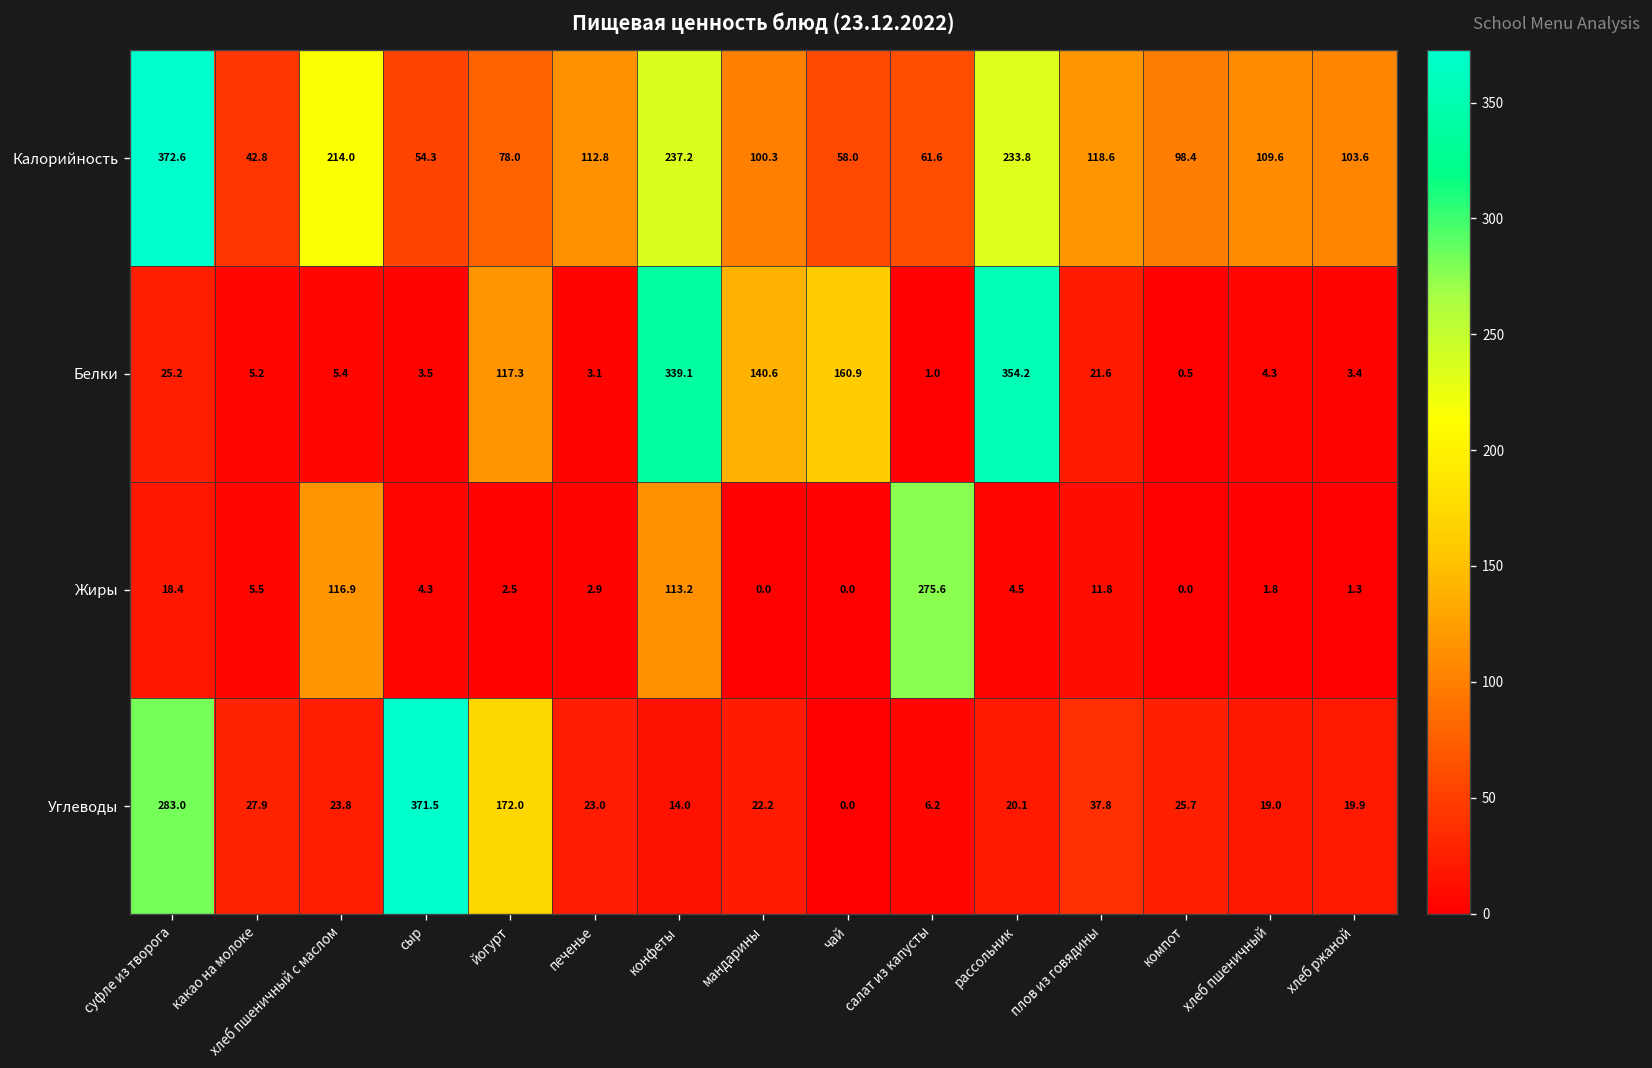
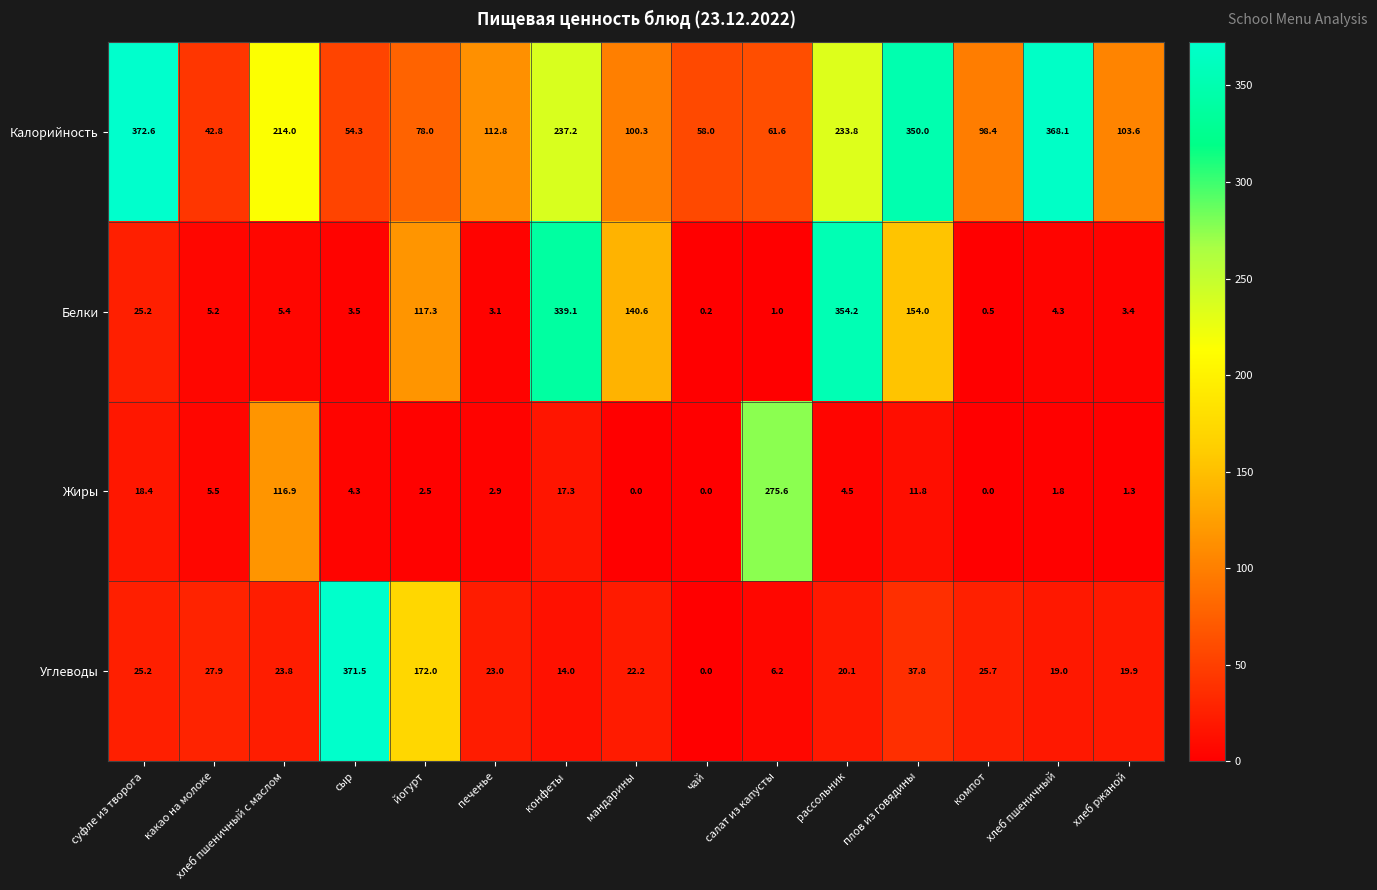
  {
    "Калорийность": {
      "суфле из творога": 372.6,
      "какао на молоке": 42.8,
      "хлеб пшеничный с маслом": 214.0,
      "сыр": 54.3,
      "йогурт": 78.0,
      "печенье": 112.8,
      "конфеты": 237.2,
      "мандарины": 100.3,
      "чай": 58.0,
      "салат из капусты": 61.6,
      "рассольник": 233.8,
-     "плов из говядины": 118.6,
+     "плов из говядины": 350.0,
      "компот": 98.4,
-     "хлеб пшеничный": 109.6,
+     "хлеб пшеничный": 368.1,
      "хлеб ржаной": 103.6
    },
    "Белки": {
      "суфле из творога": 25.2,
      "какао на молоке": 5.2,
      "хлеб пшеничный с маслом": 5.4,
      "сыр": 3.5,
      "йогурт": 117.3,
      "печенье": 3.1,
      "конфеты": 339.1,
      "мандарины": 140.6,
-     "чай": 160.9,
+     "чай": 0.2,
      "салат из капусты": 1.0,
      "рассольник": 354.2,
-     "плов из говядины": 21.6,
+     "плов из говядины": 154.0,
      "компот": 0.5,
      "хлеб пшеничный": 4.3,
      "хлеб ржаной": 3.4
    },
    "Жиры": {
      "суфле из творога": 18.4,
      "какао на молоке": 5.5,
      "хлеб пшеничный с маслом": 116.9,
      "сыр": 4.3,
      "йогурт": 2.5,
      "печенье": 2.9,
-     "конфеты": 113.2,
+     "конфеты": 17.3,
      "мандарины": 0.0,
      "чай": 0.0,
      "салат из капусты": 275.6,
      "рассольник": 4.5,
      "плов из говядины": 11.8,
      "компот": 0.0,
      "хлеб пшеничный": 1.8,
      "хлеб ржаной": 1.3
    },
    "Углеводы": {
-     "суфле из творога": 283.0,
+     "суфле из творога": 25.2,
      "какао на молоке": 27.9,
      "хлеб пшеничный с маслом": 23.8,
      "сыр": 371.5,
      "йогурт": 172.0,
      "печенье": 23.0,
      "конфеты": 14.0,
      "мандарины": 22.2,
      "чай": 0.0,
      "салат из капусты": 6.2,
      "рассольник": 20.1,
      "плов из говядины": 37.8,
      "компот": 25.7,
      "хлеб пшеничный": 19.0,
      "хлеб ржаной": 19.9
    }
  }
